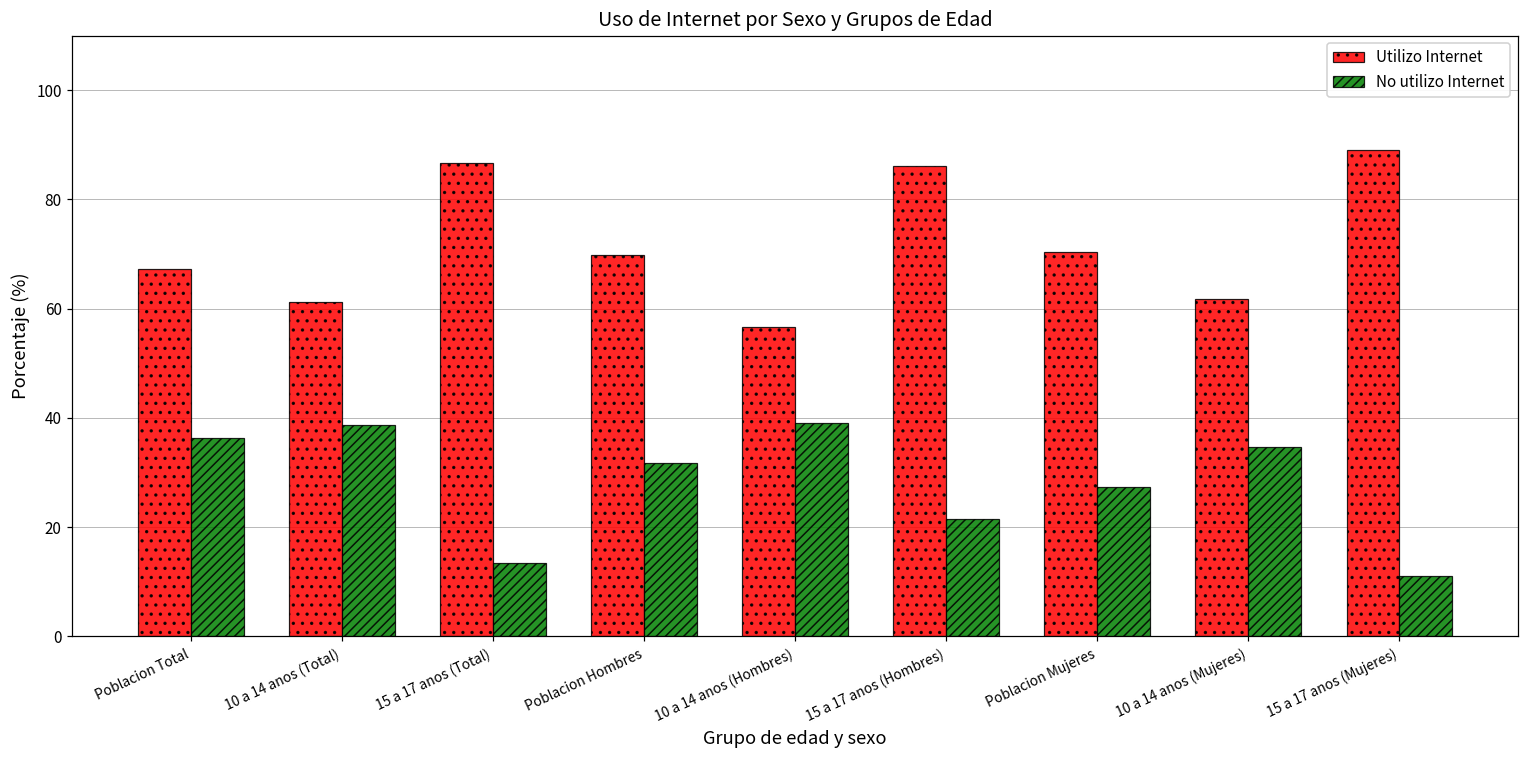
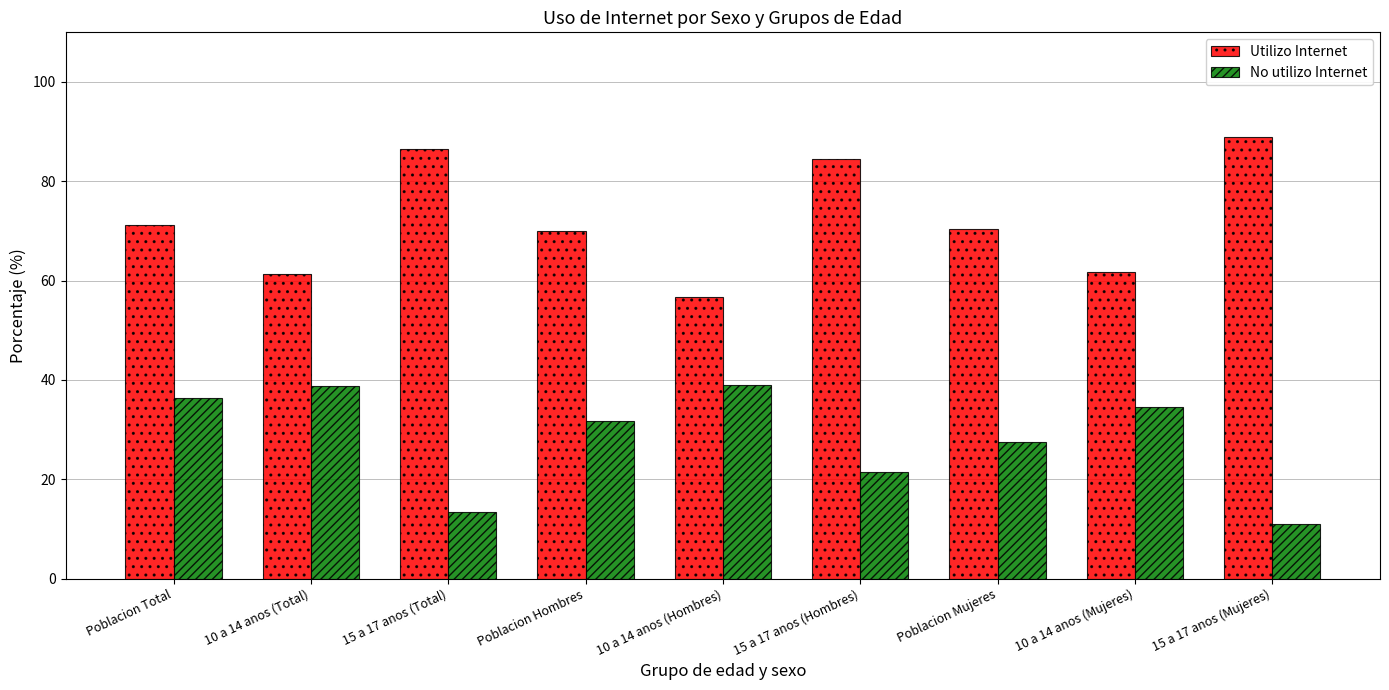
  {
    "Utilizo Internet": {
-     "Poblacion Total": 67,
+     "Poblacion Total": 71,
      "10 a 14 anos (Total)": 61,
      "15 a 17 anos (Total)": 87,
      "Poblacion Hombres": 70,
      "10 a 14 anos (Hombres)": 57,
-     "15 a 17 anos (Hombres)": 86,
+     "15 a 17 anos (Hombres)": 84,
      "Poblacion Mujeres": 70,
      "10 a 14 anos (Mujeres)": 62,
      "15 a 17 anos (Mujeres)": 89
    },
    "No utilizo Internet": {
      "Poblacion Total": 36,
      "10 a 14 anos (Total)": 39,
      "15 a 17 anos (Total)": 13,
      "Poblacion Hombres": 32,
      "10 a 14 anos (Hombres)": 39,
      "15 a 17 anos (Hombres)": 22,
      "Poblacion Mujeres": 27,
      "10 a 14 anos (Mujeres)": 35,
      "15 a 17 anos (Mujeres)": 11
    }
  }
